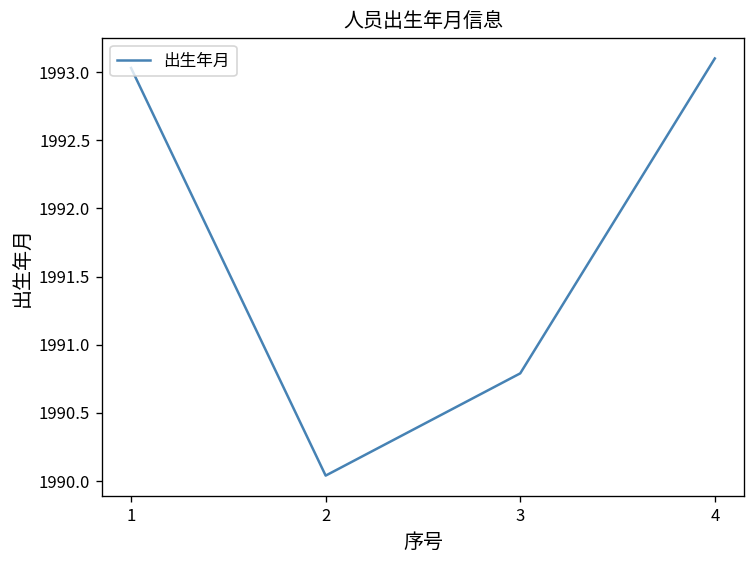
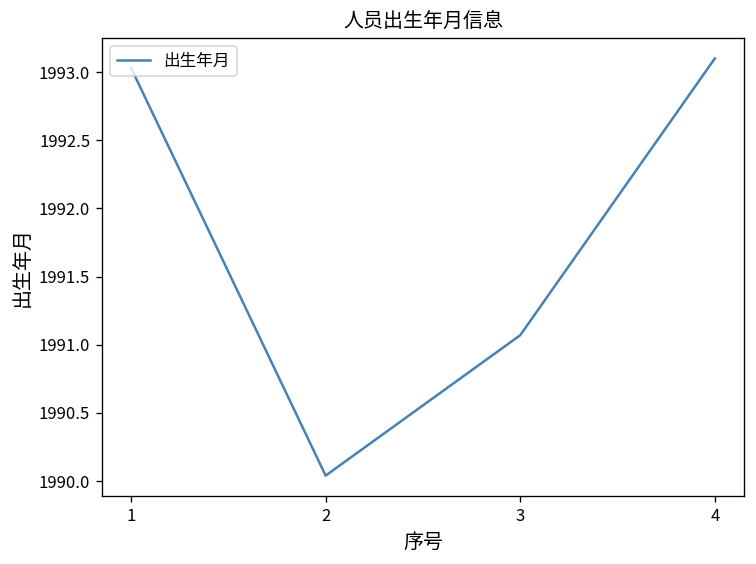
  {
    "2": 1990.04,
-   "3": 1990.79,
+   "3": 1991.07,
    "4": 1993.10
  }
